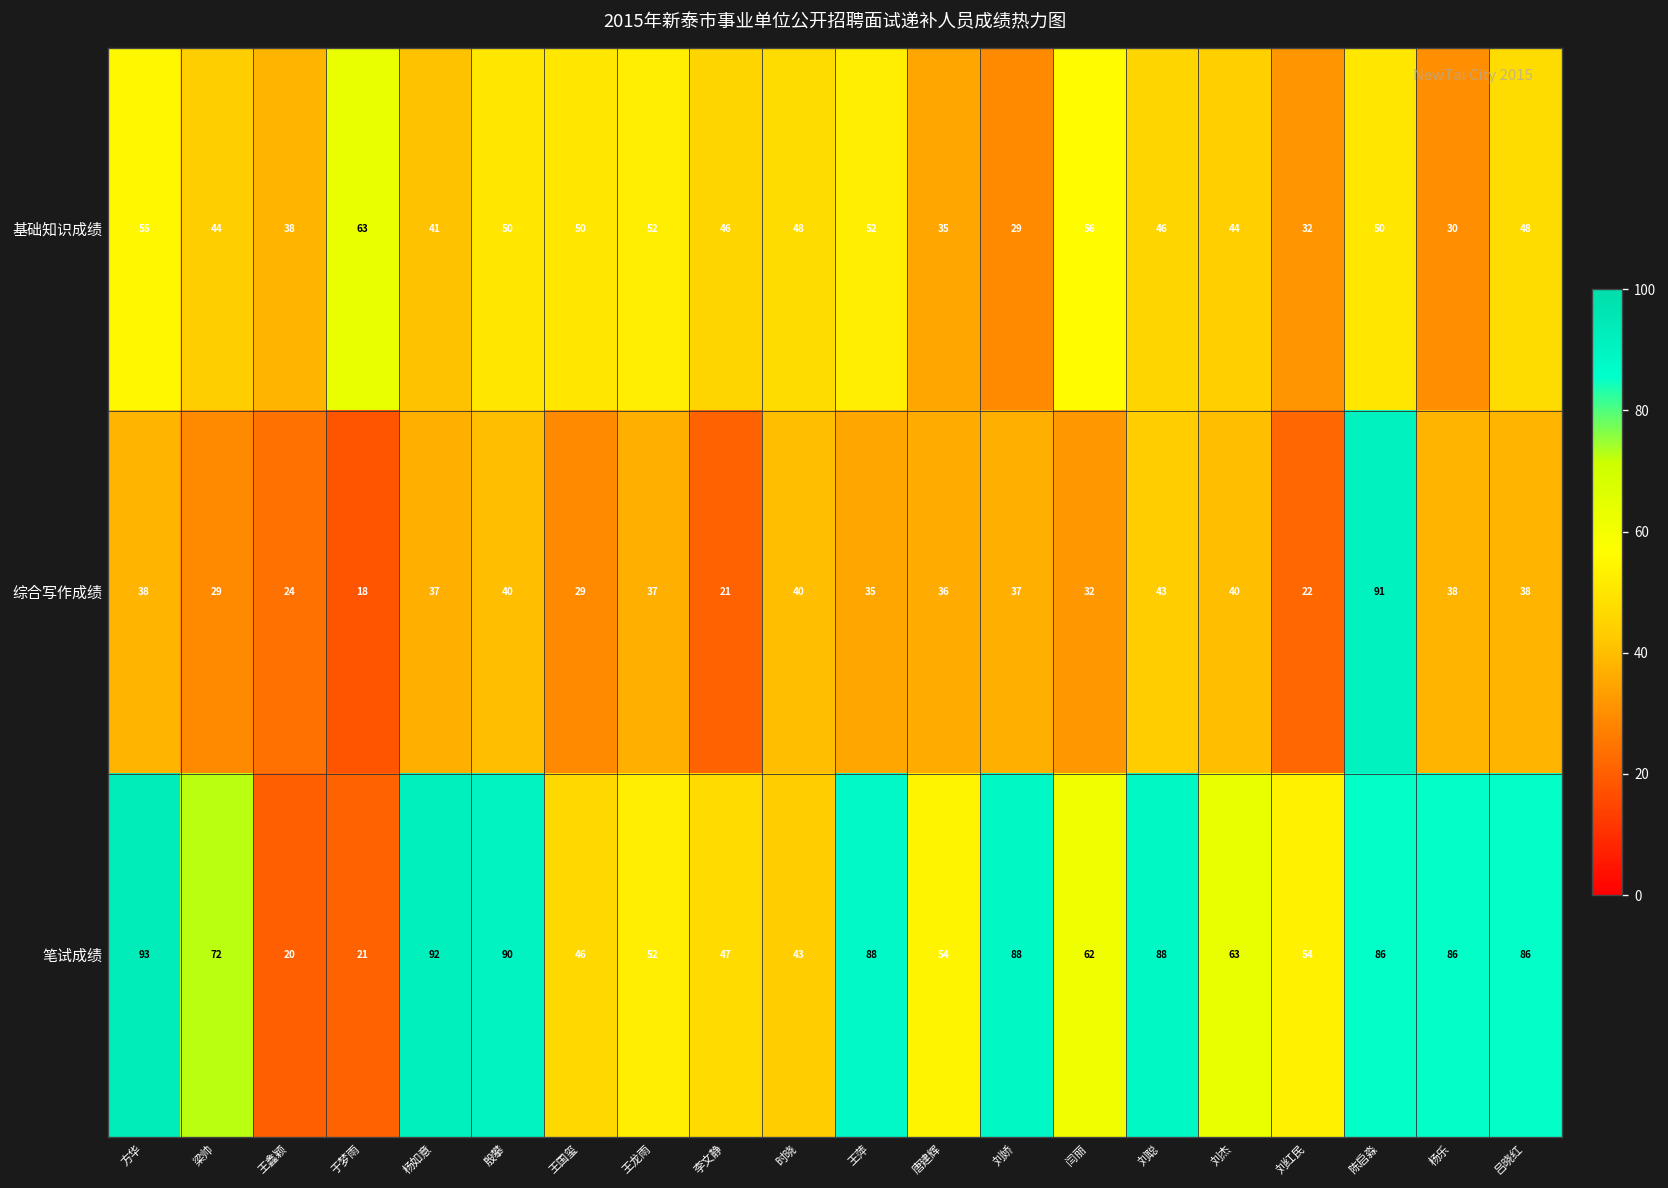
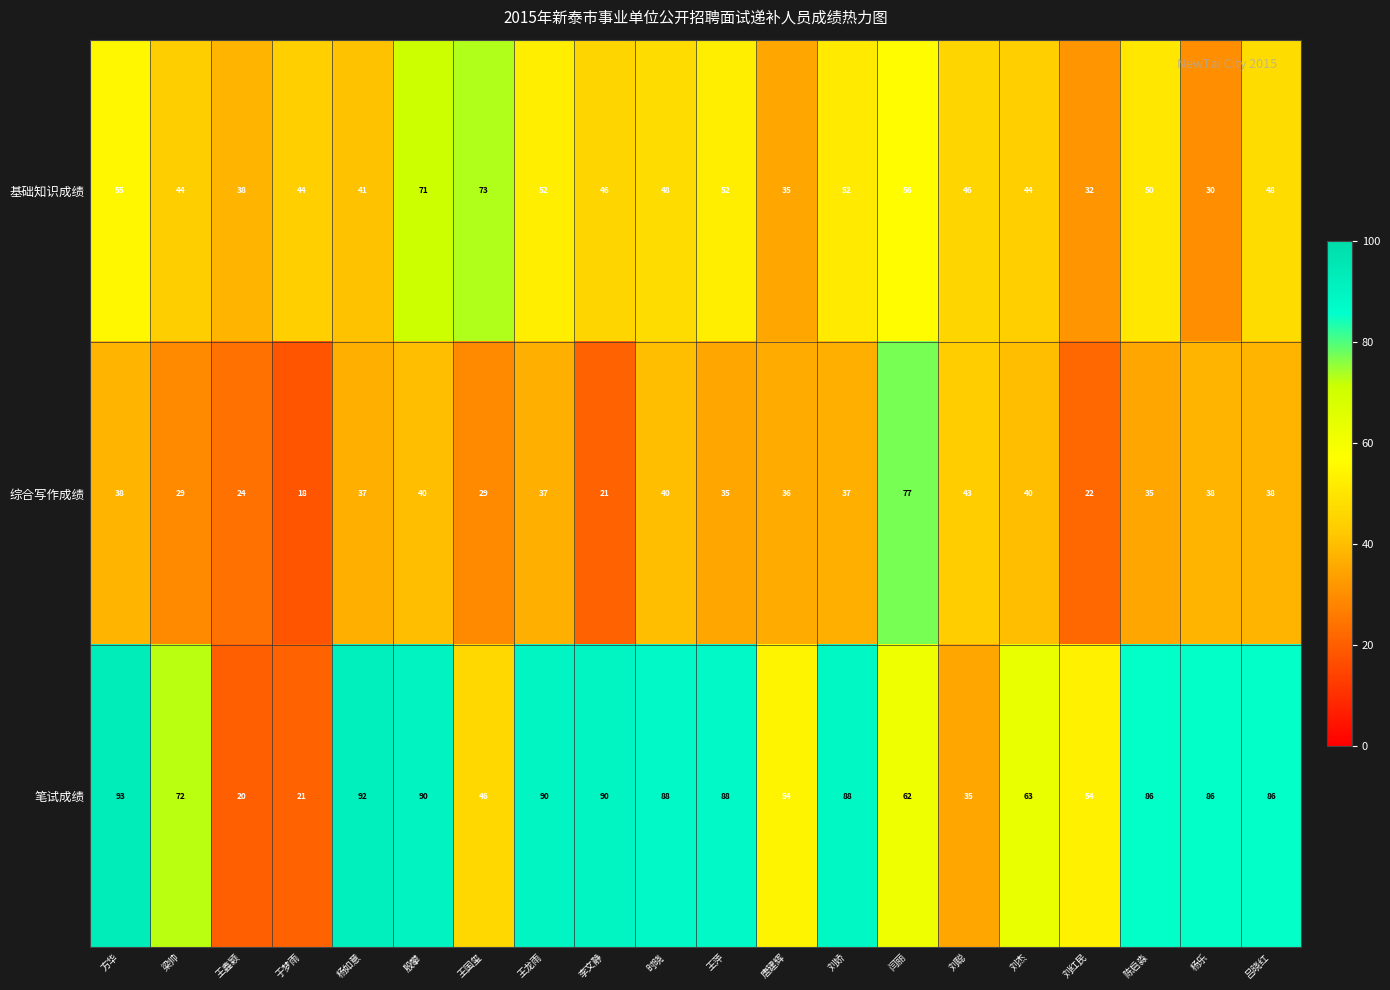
  {
    "基础知识成绩": {
      "方华": 55,
      "梁帅": 44,
      "王鑫颖": 38,
-     "于梦雨": 63,
+     "于梦雨": 44,
      "杨如意": 41,
-     "殷攀": 50,
-     "王国玺": 50,
+     "殷攀": 71,
+     "王国玺": 73,
      "王龙雨": 52,
      "李文静": 46,
      "时晓": 48,
      "王萍": 52,
      "唐建辉": 35,
-     "刘娇": 29,
+     "刘娇": 52,
      "闫丽": 56,
      "刘聪": 46,
      "刘杰": 44,
      "刘红民": 32,
      "陈启淼": 50,
      "吕晓红": 48
    },
    "综合写作成绩": {
      "方华": 38,
      "梁帅": 29,
      "王鑫颖": 24,
      "于梦雨": 18,
      "杨如意": 37,
      "殷攀": 40,
      "王国玺": 29,
      "王龙雨": 37,
      "李文静": 21,
      "时晓": 40,
      "王萍": 35,
      "唐建辉": 36,
      "刘娇": 37,
-     "闫丽": 32,
+     "闫丽": 77,
      "刘聪": 43,
      "刘杰": 40,
      "刘红民": 22,
-     "陈启淼": 91,
+     "陈启淼": 35,
      "杨乐": 38,
      "吕晓红": 38
    },
    "笔试成绩": {
      "方华": 93,
      "梁帅": 72,
      "王鑫颖": 20,
      "于梦雨": 21,
      "杨如意": 92,
      "殷攀": 90,
      "王国玺": 46,
-     "王龙雨": 52,
-     "李文静": 47,
-     "时晓": 43,
+     "王龙雨": 90,
+     "李文静": 90,
+     "时晓": 88,
      "王萍": 88,
      "唐建辉": 54,
      "刘娇": 88,
      "闫丽": 62,
-     "刘聪": 88,
+     "刘聪": 35,
      "刘杰": 63,
      "刘红民": 54,
      "陈启淼": 86,
      "杨乐": 86,
      "吕晓红": 86
    }
  }
